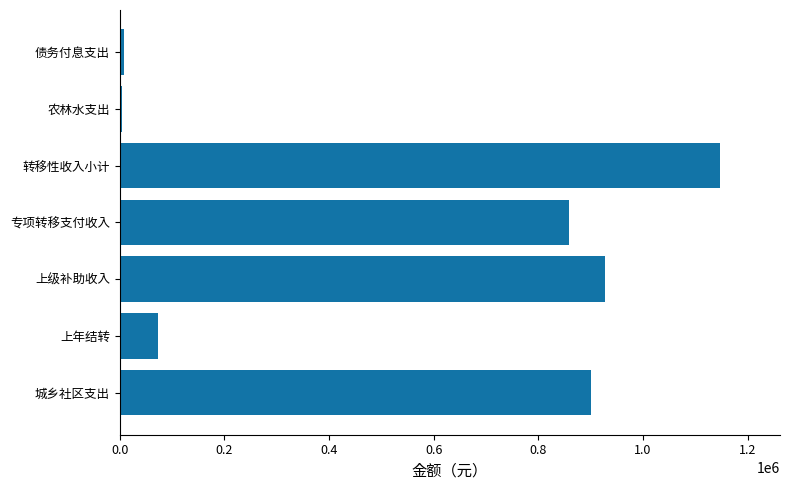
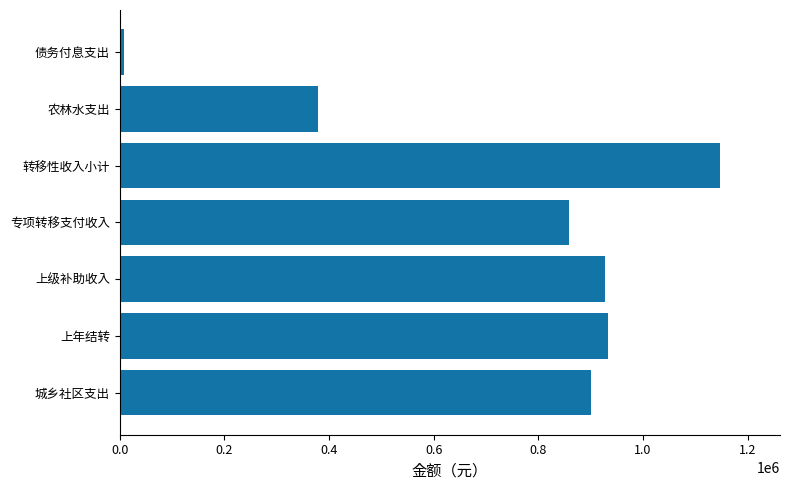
  {
    "债务付息支出": 10000,
-   "农林水支出": 0,
+   "农林水支出": 380000,
    "转移性收入小计": 1150000,
    "专项转移支付收入": 860000,
    "上级补助收入": 930000,
-   "上年结转": 70000,
+   "上年结转": 930000,
    "城乡社区支出": 900000
  }
